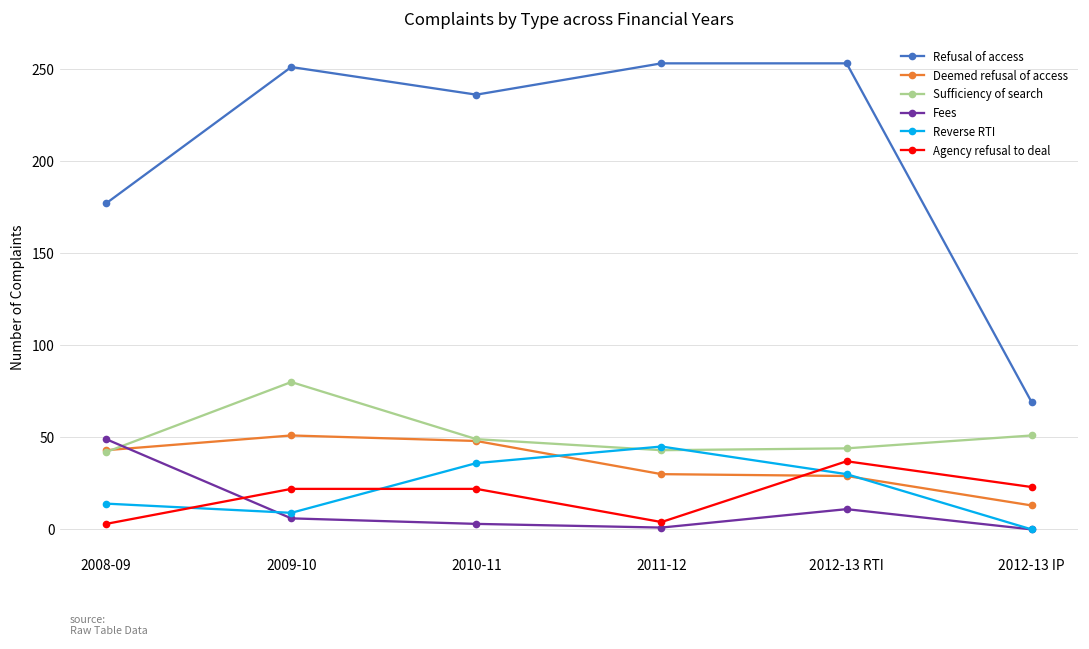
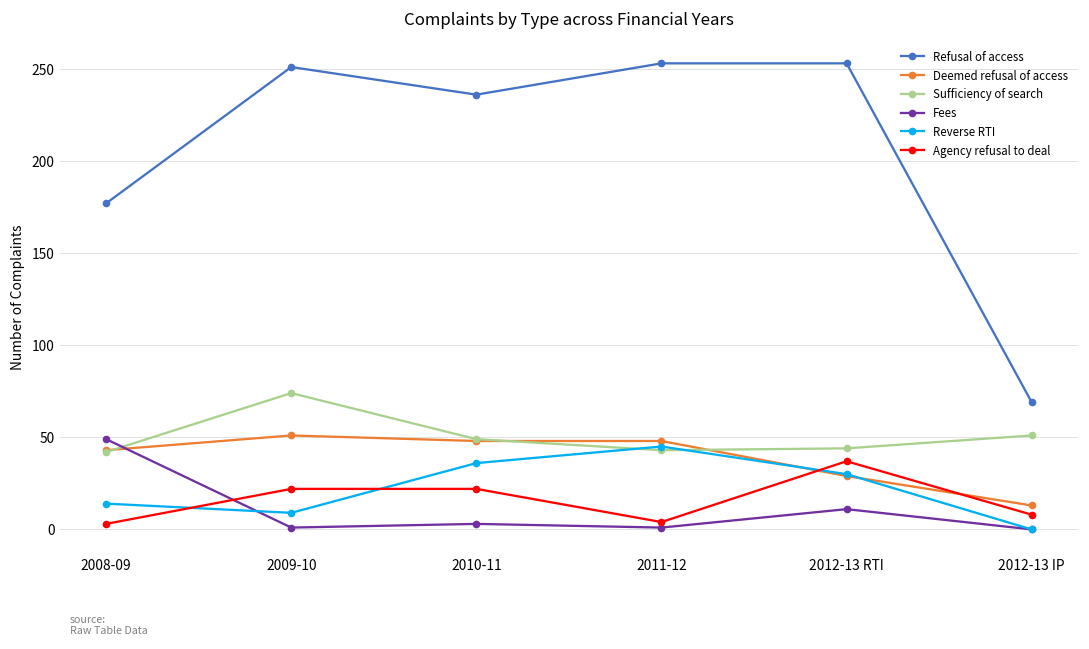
  {
    "Refusal of access": {
      "2008-09": 177,
      "2009-10": 251,
      "2010-11": 236,
      "2011-12": 253,
      "2012-13 RTI": 253,
      "2012-13 IP": 69
    },
    "Deemed refusal of access": {
      "2009-10": 51,
-     "2011-12": 30,
+     "2011-12": 48,
      "2012-13 IP": 13
    },
    "Sufficiency of search": {
-     "2009-10": 80,
+     "2009-10": 74,
      "2011-12": 43,
      "2012-13 RTI": 44,
      "2012-13 IP": 51
    },
    "Fees": {
      "2008-09": 49,
-     "2009-10": 6,
+     "2009-10": 1,
      "2010-11": 3,
      "2011-12": 1,
      "2012-13 RTI": 11
    },
    "Reverse RTI": {
      "2008-09": 14,
      "2009-10": 9,
      "2010-11": 36,
      "2011-12": 45
    },
    "Agency refusal to deal": {
      "2008-09": 3,
      "2009-10": 22,
      "2010-11": 22,
      "2011-12": 4,
      "2012-13 RTI": 37,
-     "2012-13 IP": 23
+     "2012-13 IP": 8
    }
  }
